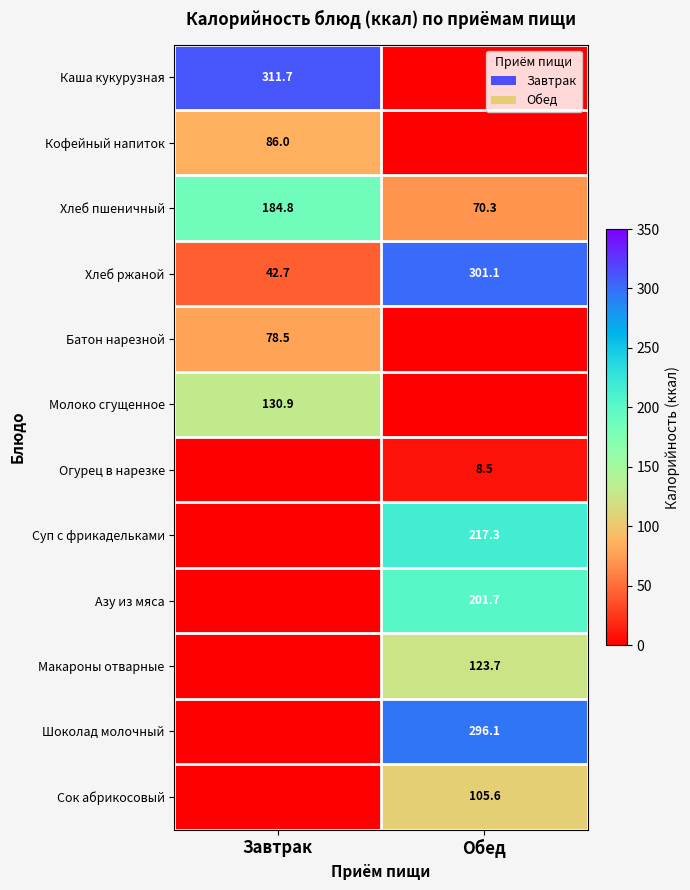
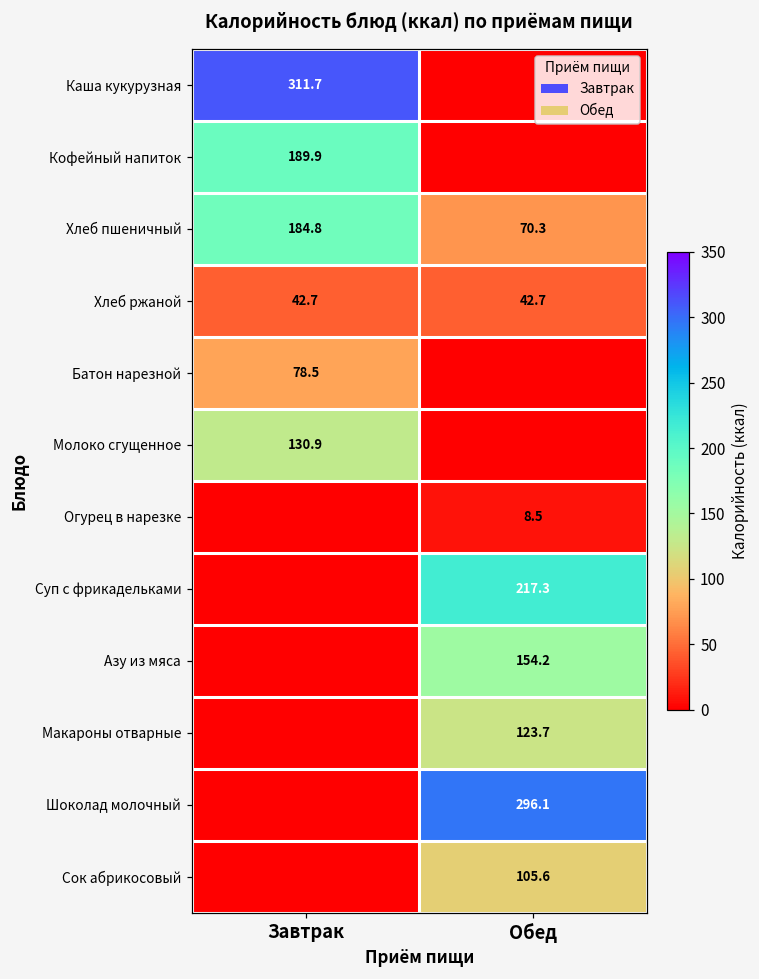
  {
    "Каша кукурузная": {
      "Завтрак": 311.7
    },
    "Кофейный напиток": {
-     "Завтрак": 86.0
+     "Завтрак": 189.9
    },
    "Хлеб пшеничный": {
      "Завтрак": 184.8,
      "Обед": 70.3
    },
    "Хлеб ржаной": {
      "Завтрак": 42.7,
-     "Обед": 301.1
+     "Обед": 42.7
    },
    "Батон нарезной": {
      "Завтрак": 78.5
    },
    "Молоко сгущенное": {
      "Завтрак": 130.9
    },
    "Огурец в нарезке": {
      "Обед": 8.5
    },
    "Суп с фрикадельками": {
      "Обед": 217.3
    },
    "Азу из мяса": {
-     "Обед": 201.7
+     "Обед": 154.2
    },
    "Макароны отварные": {
      "Обед": 123.7
    },
    "Шоколад молочный": {
      "Обед": 296.1
    },
    "Сок абрикосовый": {
      "Обед": 105.6
    }
  }
